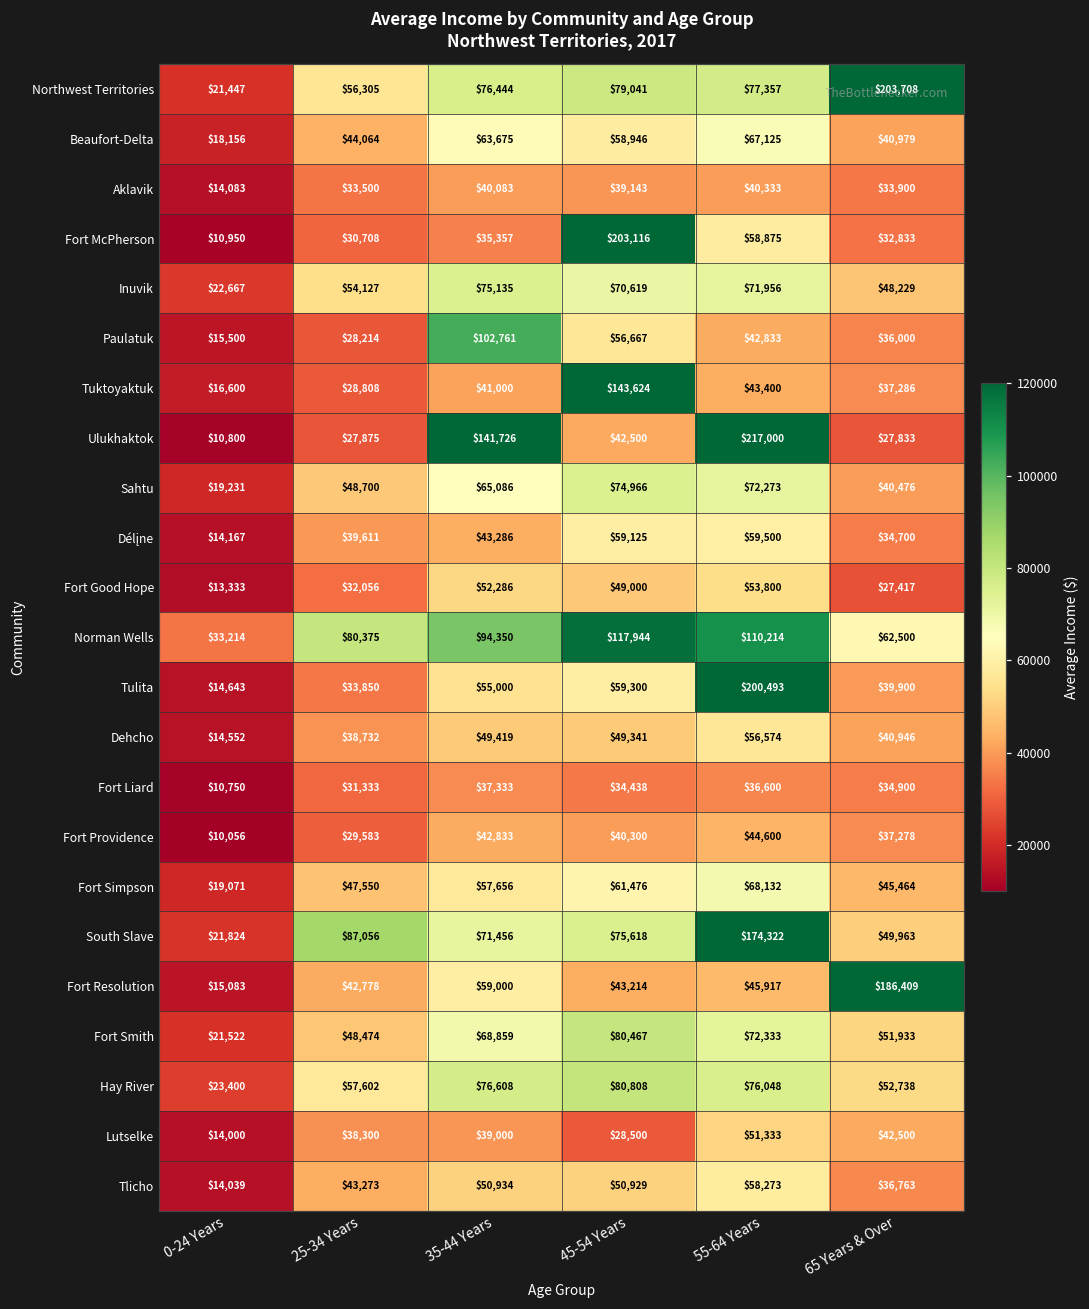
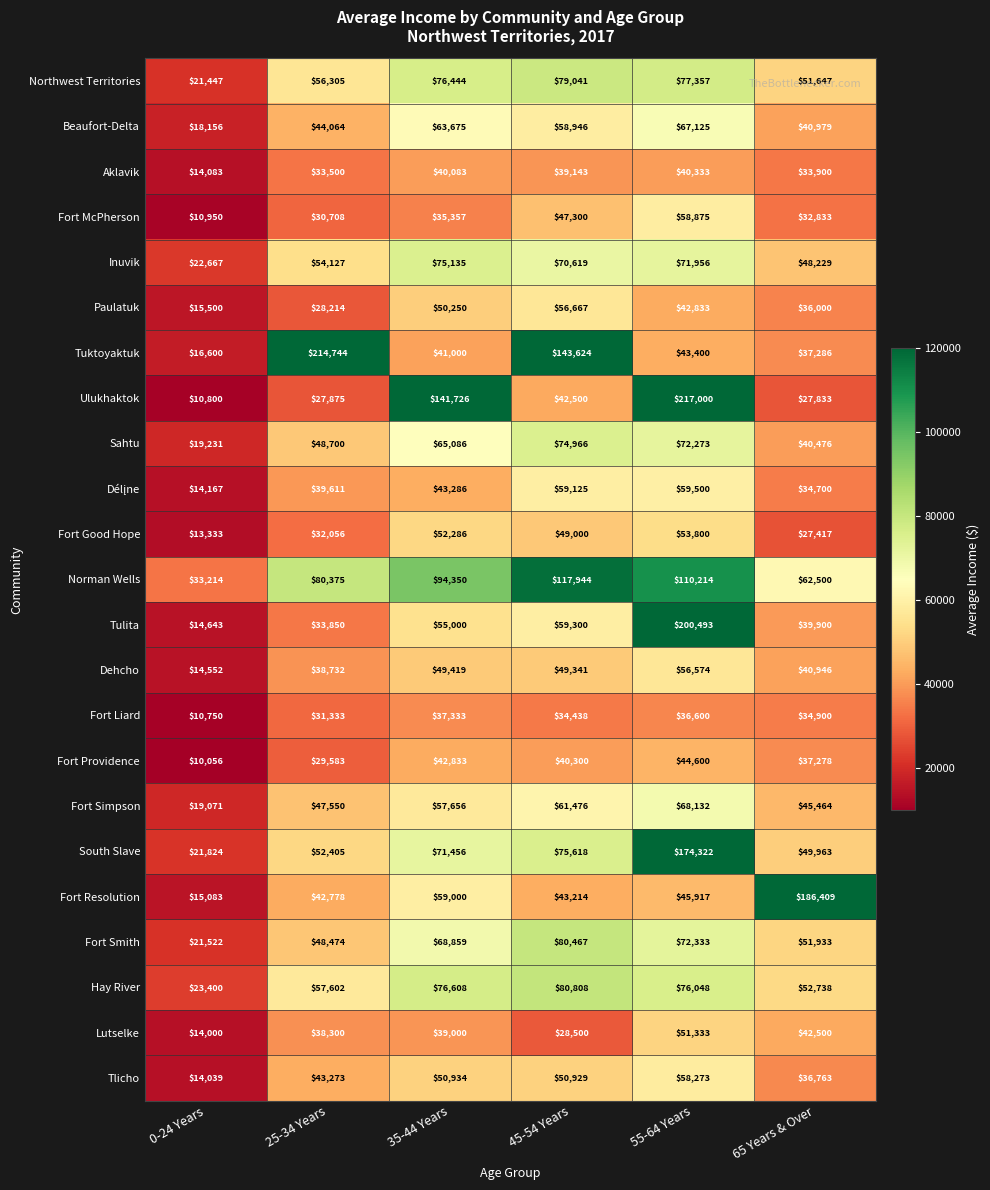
  {
    "Northwest Territories": {
      "0-24 Years": "$21,447",
      "25-34 Years": "$56,305",
      "35-44 Years": "$76,444",
      "45-54 Years": "$79,041",
      "55-64 Years": "$77,357",
-     "65 Years & Over": "$203,708"
+     "65 Years & Over": "$51,647"
    },
    "Beaufort-Delta": {
      "0-24 Years": "$18,156",
      "25-34 Years": "$44,064",
      "35-44 Years": "$63,675",
      "45-54 Years": "$58,946",
      "55-64 Years": "$67,125",
      "65 Years & Over": "$40,979"
    },
    "Aklavik": {
      "0-24 Years": "$14,083",
      "25-34 Years": "$33,500",
      "35-44 Years": "$40,083",
      "45-54 Years": "$39,143",
      "55-64 Years": "$40,333",
      "65 Years & Over": "$33,900"
    },
    "Fort McPherson": {
      "0-24 Years": "$10,950",
      "25-34 Years": "$30,708",
      "35-44 Years": "$35,357",
-     "45-54 Years": "$203,116",
+     "45-54 Years": "$47,300",
      "55-64 Years": "$58,875",
      "65 Years & Over": "$32,833"
    },
    "Inuvik": {
      "0-24 Years": "$22,667",
      "25-34 Years": "$54,127",
      "35-44 Years": "$75,135",
      "45-54 Years": "$70,619",
      "55-64 Years": "$71,956",
      "65 Years & Over": "$48,229"
    },
    "Paulatuk": {
      "0-24 Years": "$15,500",
      "25-34 Years": "$28,214",
-     "35-44 Years": "$102,761",
+     "35-44 Years": "$50,250",
      "45-54 Years": "$56,667",
      "55-64 Years": "$42,833",
      "65 Years & Over": "$36,000"
    },
    "Tuktoyaktuk": {
      "0-24 Years": "$16,600",
-     "25-34 Years": "$28,808",
+     "25-34 Years": "$214,744",
      "35-44 Years": "$41,000",
      "45-54 Years": "$143,624",
      "55-64 Years": "$43,400",
      "65 Years & Over": "$37,286"
    },
    "Ulukhaktok": {
      "0-24 Years": "$10,800",
      "25-34 Years": "$27,875",
      "35-44 Years": "$141,726",
      "45-54 Years": "$42,500",
      "55-64 Years": "$217,000",
      "65 Years & Over": "$27,833"
    },
    "Sahtu": {
      "0-24 Years": "$19,231",
      "25-34 Years": "$48,700",
      "35-44 Years": "$65,086",
      "45-54 Years": "$74,966",
      "55-64 Years": "$72,273",
      "65 Years & Over": "$40,476"
    },
    "Délįne": {
      "0-24 Years": "$14,167",
      "25-34 Years": "$39,611",
      "35-44 Years": "$43,286",
      "45-54 Years": "$59,125",
      "55-64 Years": "$59,500",
      "65 Years & Over": "$34,700"
    },
    "Fort Good Hope": {
      "0-24 Years": "$13,333",
      "25-34 Years": "$32,056",
      "35-44 Years": "$52,286",
      "45-54 Years": "$49,000",
      "55-64 Years": "$53,800",
      "65 Years & Over": "$27,417"
    },
    "Norman Wells": {
      "0-24 Years": "$33,214",
      "25-34 Years": "$80,375",
      "35-44 Years": "$94,350",
      "45-54 Years": "$117,944",
      "55-64 Years": "$110,214",
      "65 Years & Over": "$62,500"
    },
    "Tulita": {
      "0-24 Years": "$14,643",
      "25-34 Years": "$33,850",
      "35-44 Years": "$55,000",
      "45-54 Years": "$59,300",
      "55-64 Years": "$200,493",
      "65 Years & Over": "$39,900"
    },
    "Dehcho": {
      "0-24 Years": "$14,552",
      "25-34 Years": "$38,732",
      "35-44 Years": "$49,419",
      "45-54 Years": "$49,341",
      "55-64 Years": "$56,574",
      "65 Years & Over": "$40,946"
    },
    "Fort Liard": {
      "0-24 Years": "$10,750",
      "25-34 Years": "$31,333",
      "35-44 Years": "$37,333",
      "45-54 Years": "$34,438",
      "55-64 Years": "$36,600",
      "65 Years & Over": "$34,900"
    },
    "Fort Providence": {
      "0-24 Years": "$10,056",
      "25-34 Years": "$29,583",
      "35-44 Years": "$42,833",
      "45-54 Years": "$40,300",
      "55-64 Years": "$44,600",
      "65 Years & Over": "$37,278"
    },
    "Fort Simpson": {
      "0-24 Years": "$19,071",
      "25-34 Years": "$47,550",
      "35-44 Years": "$57,656",
      "45-54 Years": "$61,476",
      "55-64 Years": "$68,132",
      "65 Years & Over": "$45,464"
    },
    "South Slave": {
      "0-24 Years": "$21,824",
-     "25-34 Years": "$87,056",
+     "25-34 Years": "$52,405",
      "35-44 Years": "$71,456",
      "45-54 Years": "$75,618",
      "55-64 Years": "$174,322",
      "65 Years & Over": "$49,963"
    },
    "Fort Resolution": {
      "0-24 Years": "$15,083",
      "25-34 Years": "$42,778",
      "35-44 Years": "$59,000",
      "45-54 Years": "$43,214",
      "55-64 Years": "$45,917",
      "65 Years & Over": "$186,409"
    },
    "Fort Smith": {
      "0-24 Years": "$21,522",
      "25-34 Years": "$48,474",
      "35-44 Years": "$68,859",
      "45-54 Years": "$80,467",
      "55-64 Years": "$72,333",
      "65 Years & Over": "$51,933"
    },
    "Hay River": {
      "0-24 Years": "$23,400",
      "25-34 Years": "$57,602",
      "35-44 Years": "$76,608",
      "45-54 Years": "$80,808",
      "55-64 Years": "$76,048",
      "65 Years & Over": "$52,738"
    },
    "Lutselke": {
      "0-24 Years": "$14,000",
      "25-34 Years": "$38,300",
      "35-44 Years": "$39,000",
      "45-54 Years": "$28,500",
      "55-64 Years": "$51,333",
      "65 Years & Over": "$42,500"
    },
    "Tlicho": {
      "0-24 Years": "$14,039",
      "25-34 Years": "$43,273",
      "35-44 Years": "$50,934",
      "45-54 Years": "$50,929",
      "55-64 Years": "$58,273",
      "65 Years & Over": "$36,763"
    }
  }
